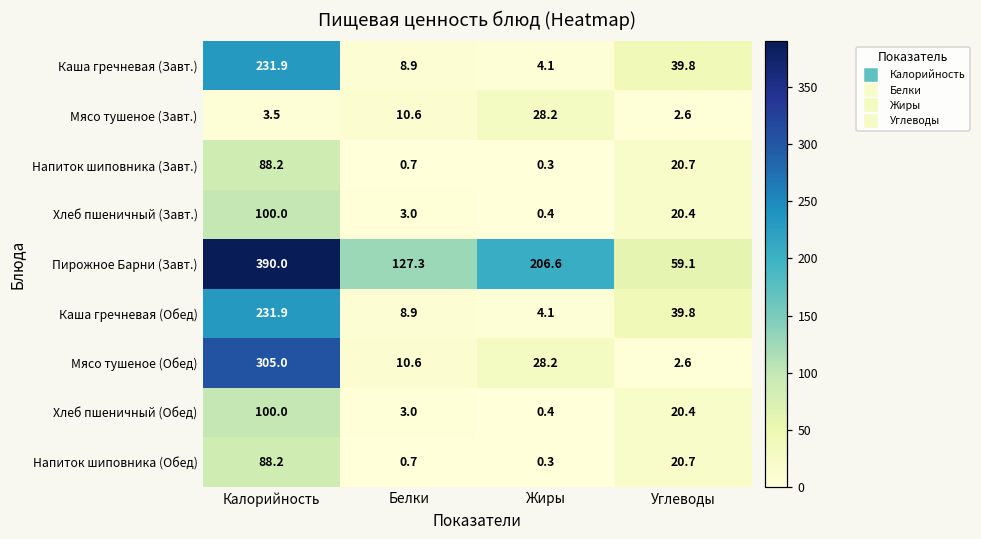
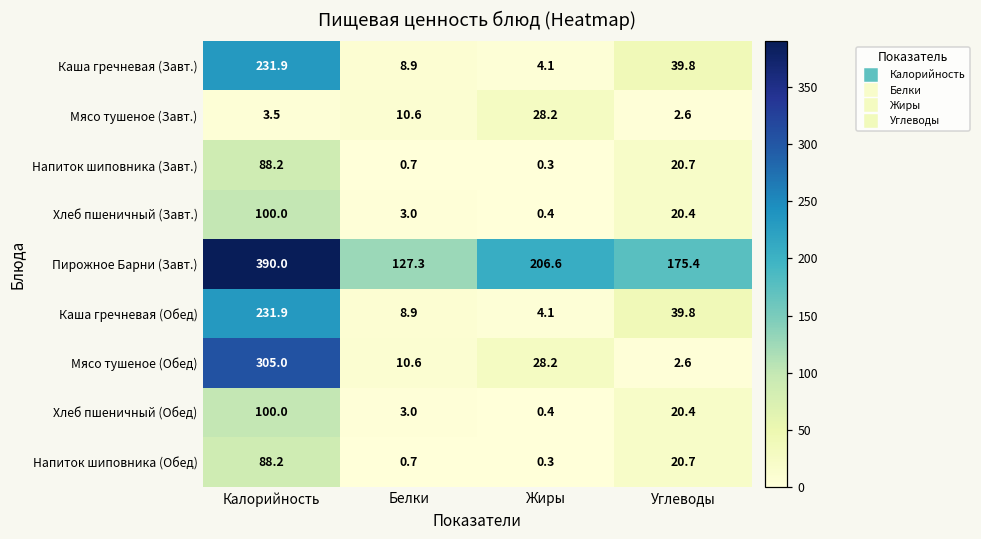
  {
    "Каша гречневая (Завт.)": {
      "Калорийность": 231.9,
      "Белки": 8.9,
      "Жиры": 4.1,
      "Углеводы": 39.8
    },
    "Мясо тушеное (Завт.)": {
      "Калорийность": 3.5,
      "Белки": 10.6,
      "Жиры": 28.2,
      "Углеводы": 2.6
    },
    "Напиток шиповника (Завт.)": {
      "Калорийность": 88.2,
      "Белки": 0.7,
      "Жиры": 0.3,
      "Углеводы": 20.7
    },
    "Хлеб пшеничный (Завт.)": {
      "Калорийность": 100.0,
      "Белки": 3.0,
      "Жиры": 0.4,
      "Углеводы": 20.4
    },
    "Пирожное Барни (Завт.)": {
      "Калорийность": 390.0,
      "Белки": 127.3,
      "Жиры": 206.6,
-     "Углеводы": 59.1
+     "Углеводы": 175.4
    },
    "Каша гречневая (Обед)": {
      "Калорийность": 231.9,
      "Белки": 8.9,
      "Жиры": 4.1,
      "Углеводы": 39.8
    },
    "Мясо тушеное (Обед)": {
      "Калорийность": 305.0,
      "Белки": 10.6,
      "Жиры": 28.2,
      "Углеводы": 2.6
    },
    "Хлеб пшеничный (Обед)": {
      "Калорийность": 100.0,
      "Белки": 3.0,
      "Жиры": 0.4,
      "Углеводы": 20.4
    },
    "Напиток шиповника (Обед)": {
      "Калорийность": 88.2,
      "Белки": 0.7,
      "Жиры": 0.3,
      "Углеводы": 20.7
    }
  }
